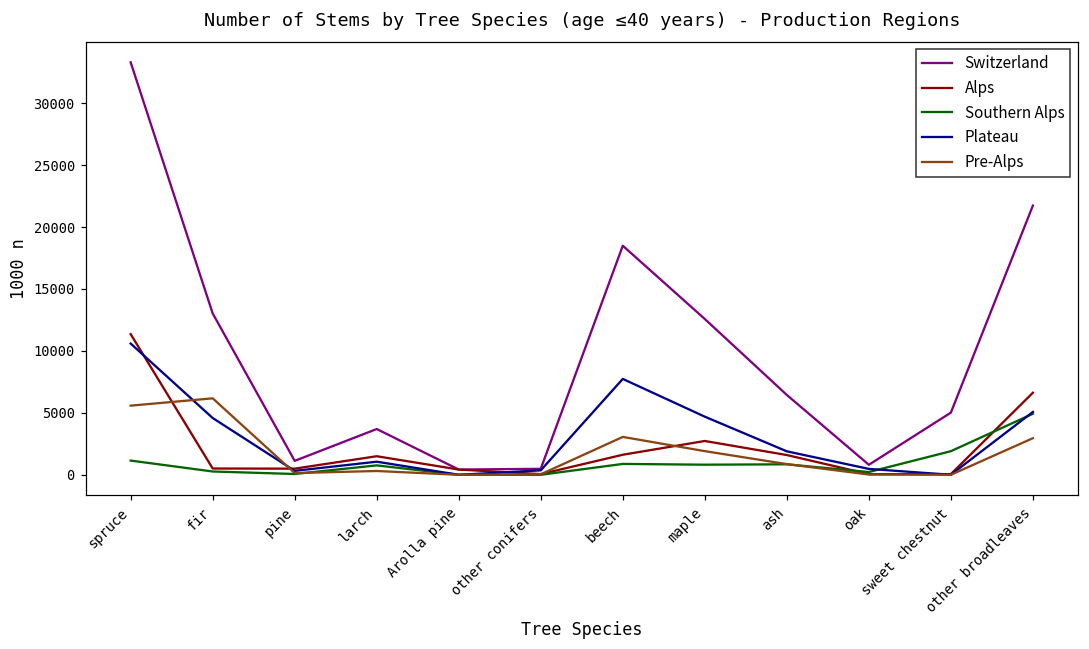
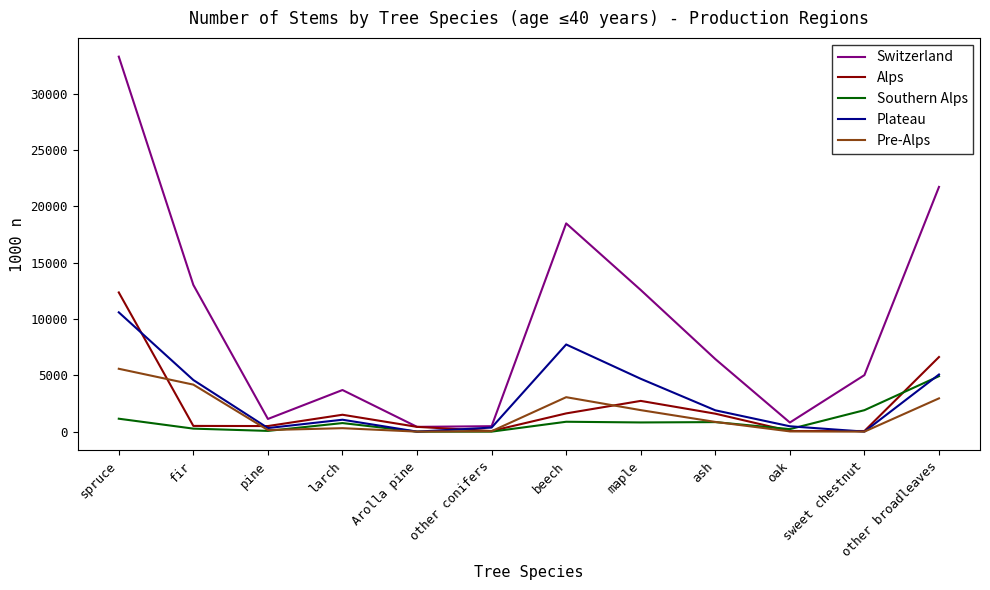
  {
    "Switzerland": {
      "spruce": 33300,
      "fir": 13000,
      "pine": 1100,
      "larch": 3700,
      "beech": 18500,
      "maple": 12600,
      "ash": 6400,
      "oak": 800,
      "sweet chestnut": 5000,
      "other broadleaves": 21700
    },
    "Alps": {
-     "spruce": 11400,
+     "spruce": 12400,
      "fir": 500,
      "larch": 1500,
      "beech": 1600,
      "maple": 2700,
      "ash": 1600,
      "other broadleaves": 6600
    },
    "Southern Alps": {
      "spruce": 1100,
      "fir": 300,
      "larch": 800,
      "beech": 900,
      "maple": 800,
      "sweet chestnut": 1900
    },
    "Plateau": {
      "spruce": 10600,
      "fir": 4600,
      "larch": 1100,
      "beech": 7700,
      "maple": 4700,
      "ash": 1900,
      "oak": 500
    },
    "Pre-Alps": {
      "spruce": 5600,
-     "fir": 6200,
+     "fir": 4200,
      "larch": 300,
      "beech": 3100,
      "maple": 1900,
      "other broadleaves": 3000
    }
  }
